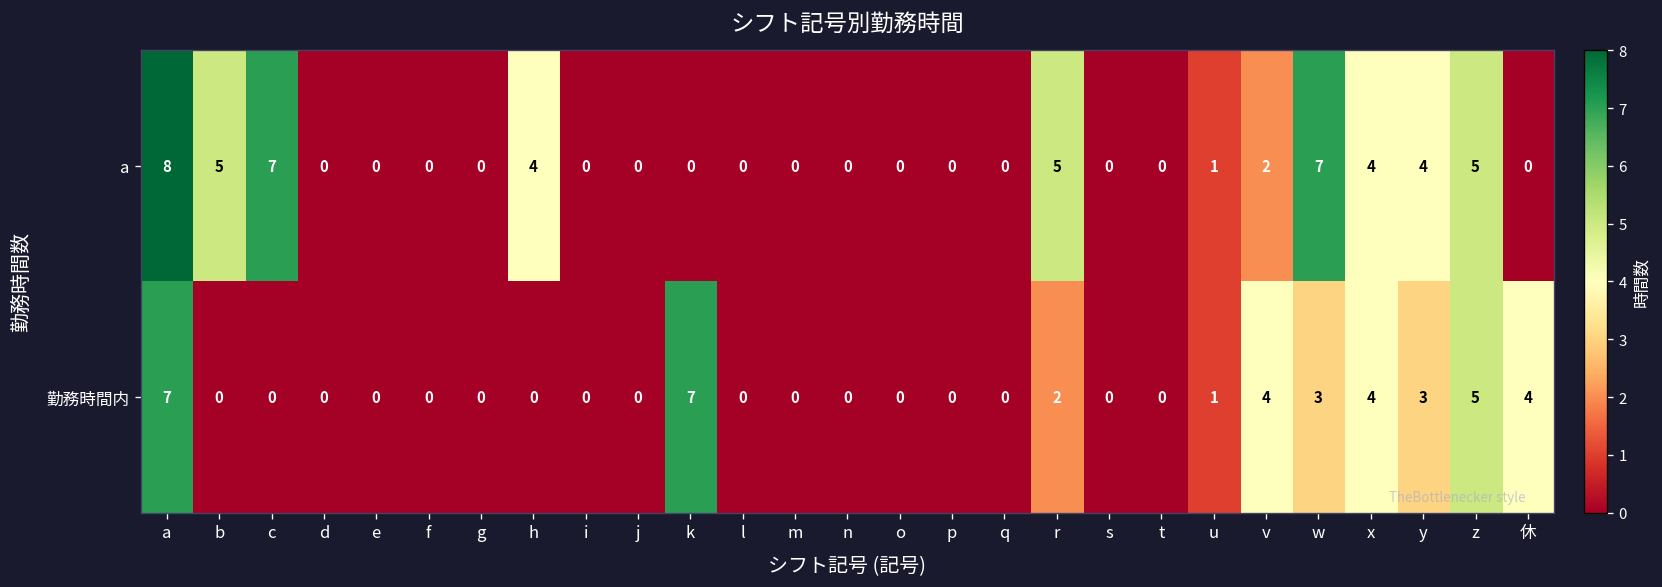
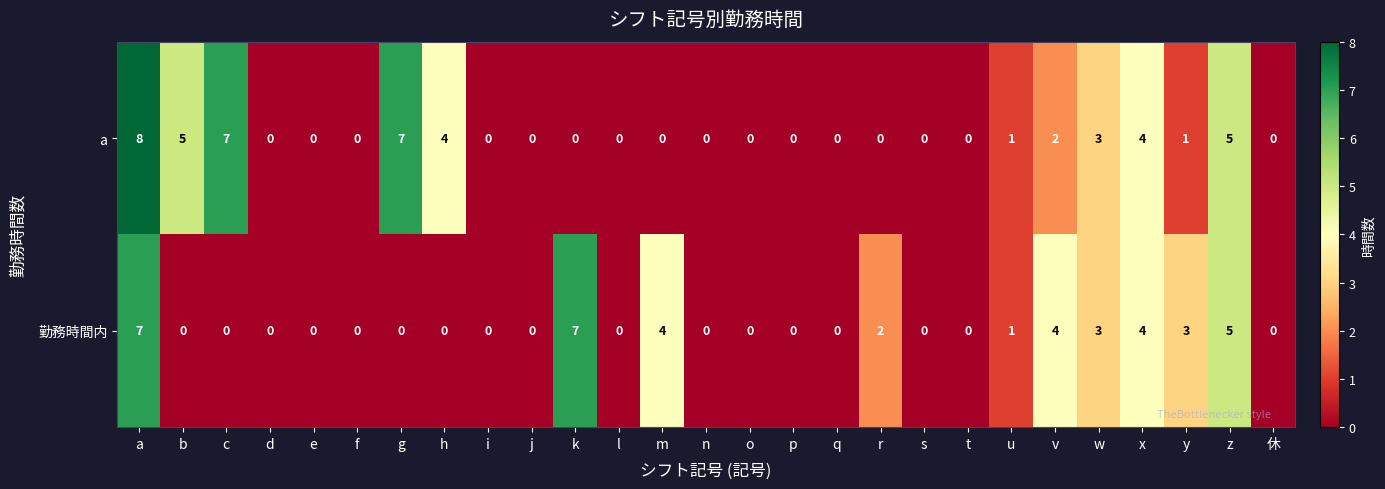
  {
    "a": {
      "a": 8,
      "b": 5,
      "c": 7,
      "d": 0,
      "e": 0,
      "f": 0,
-     "g": 0,
+     "g": 7,
      "h": 4,
      "i": 0,
      "j": 0,
      "k": 0,
      "l": 0,
      "m": 0,
      "n": 0,
      "o": 0,
      "p": 0,
      "q": 0,
-     "r": 5,
+     "r": 0,
      "s": 0,
      "t": 0,
      "u": 1,
      "v": 2,
-     "w": 7,
+     "w": 3,
      "x": 4,
-     "y": 4,
+     "y": 1,
      "z": 5,
      "休": 0
    },
    "勤務時間内": {
      "a": 7,
      "b": 0,
      "c": 0,
      "d": 0,
      "e": 0,
      "f": 0,
      "g": 0,
      "h": 0,
      "i": 0,
      "j": 0,
      "k": 7,
      "l": 0,
-     "m": 0,
+     "m": 4,
      "n": 0,
      "o": 0,
      "p": 0,
      "q": 0,
      "r": 2,
      "s": 0,
      "t": 0,
      "u": 1,
      "v": 4,
      "w": 3,
      "x": 4,
      "y": 3,
-     "休": 4
+     "休": 0
    }
  }
